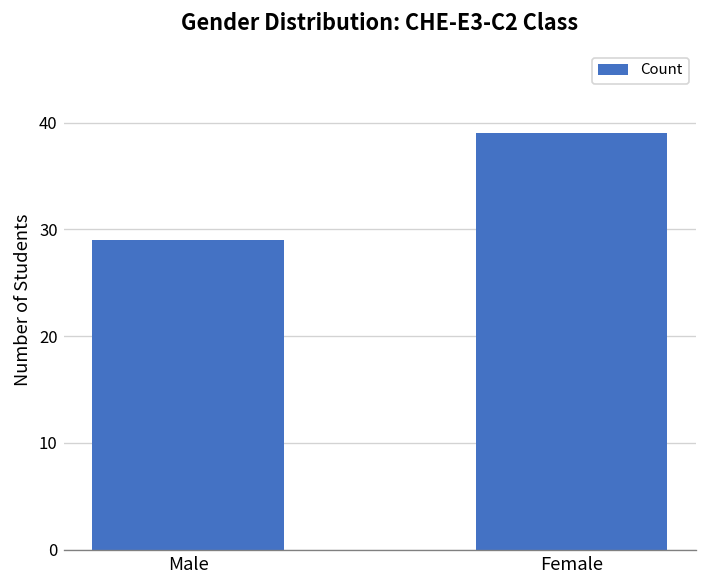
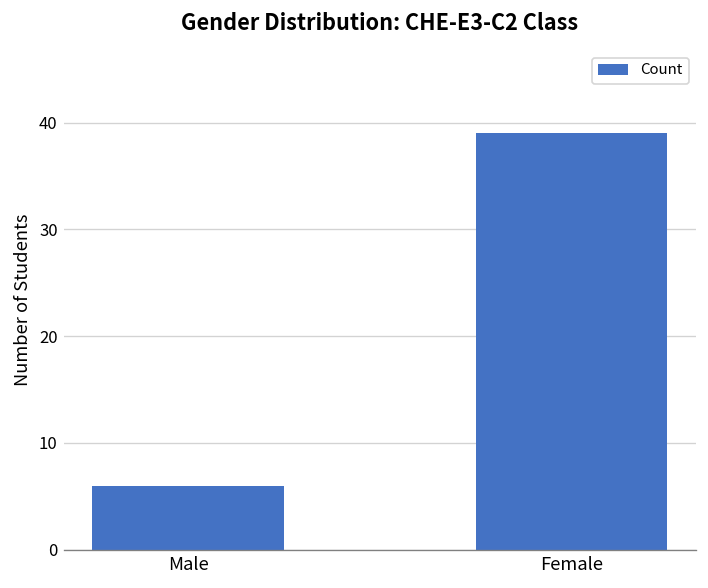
  {
-   "Male": 29,
+   "Male": 6,
    "Female": 39
  }
